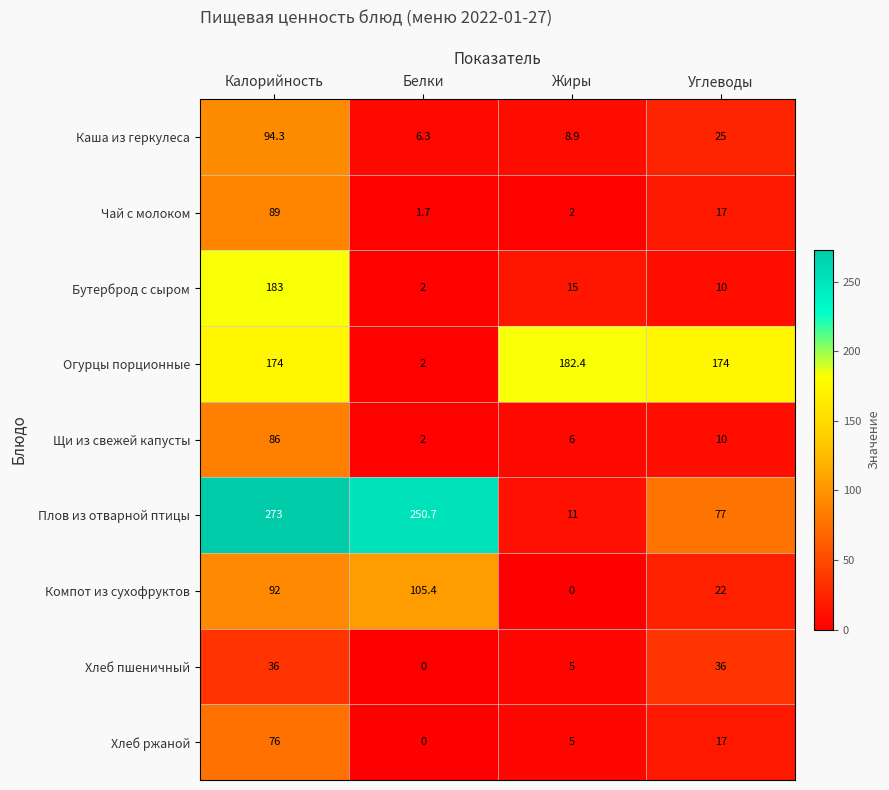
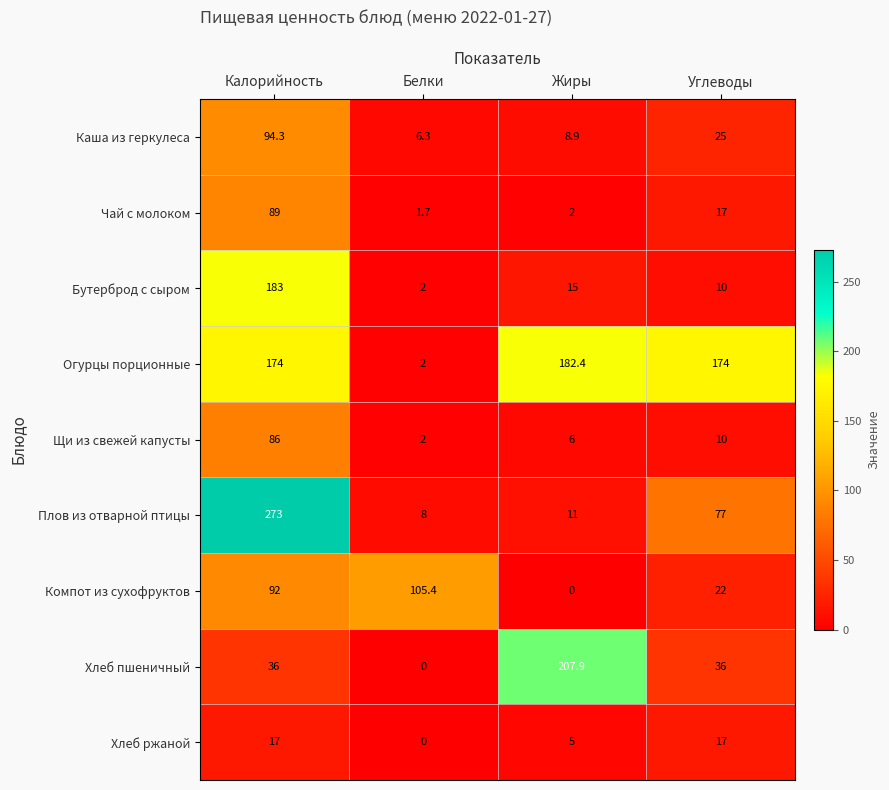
  {
    "Каша из геркулеса": {
      "Калорийность": 94.3,
      "Белки": 6.3,
      "Жиры": 8.9,
      "Углеводы": 25
    },
    "Чай с молоком": {
      "Калорийность": 89,
      "Белки": 1.7,
      "Жиры": 2,
      "Углеводы": 17
    },
    "Бутерброд с сыром": {
      "Калорийность": 183,
      "Белки": 2,
      "Жиры": 15,
      "Углеводы": 10
    },
    "Огурцы порционные": {
      "Калорийность": 174,
      "Белки": 2,
      "Жиры": 182.4,
      "Углеводы": 174
    },
    "Щи из свежей капусты": {
      "Калорийность": 86,
      "Белки": 2,
      "Жиры": 6,
      "Углеводы": 10
    },
    "Плов из отварной птицы": {
      "Калорийность": 273,
-     "Белки": 250.7,
+     "Белки": 8,
      "Жиры": 11,
      "Углеводы": 77
    },
    "Компот из сухофруктов": {
      "Калорийность": 92,
      "Белки": 105.4,
      "Жиры": 0,
      "Углеводы": 22
    },
    "Хлеб пшеничный": {
      "Калорийность": 36,
      "Белки": 0,
-     "Жиры": 5,
+     "Жиры": 207.9,
      "Углеводы": 36
    },
    "Хлеб ржаной": {
-     "Калорийность": 76,
+     "Калорийность": 17,
      "Белки": 0,
      "Жиры": 5,
      "Углеводы": 17
    }
  }
